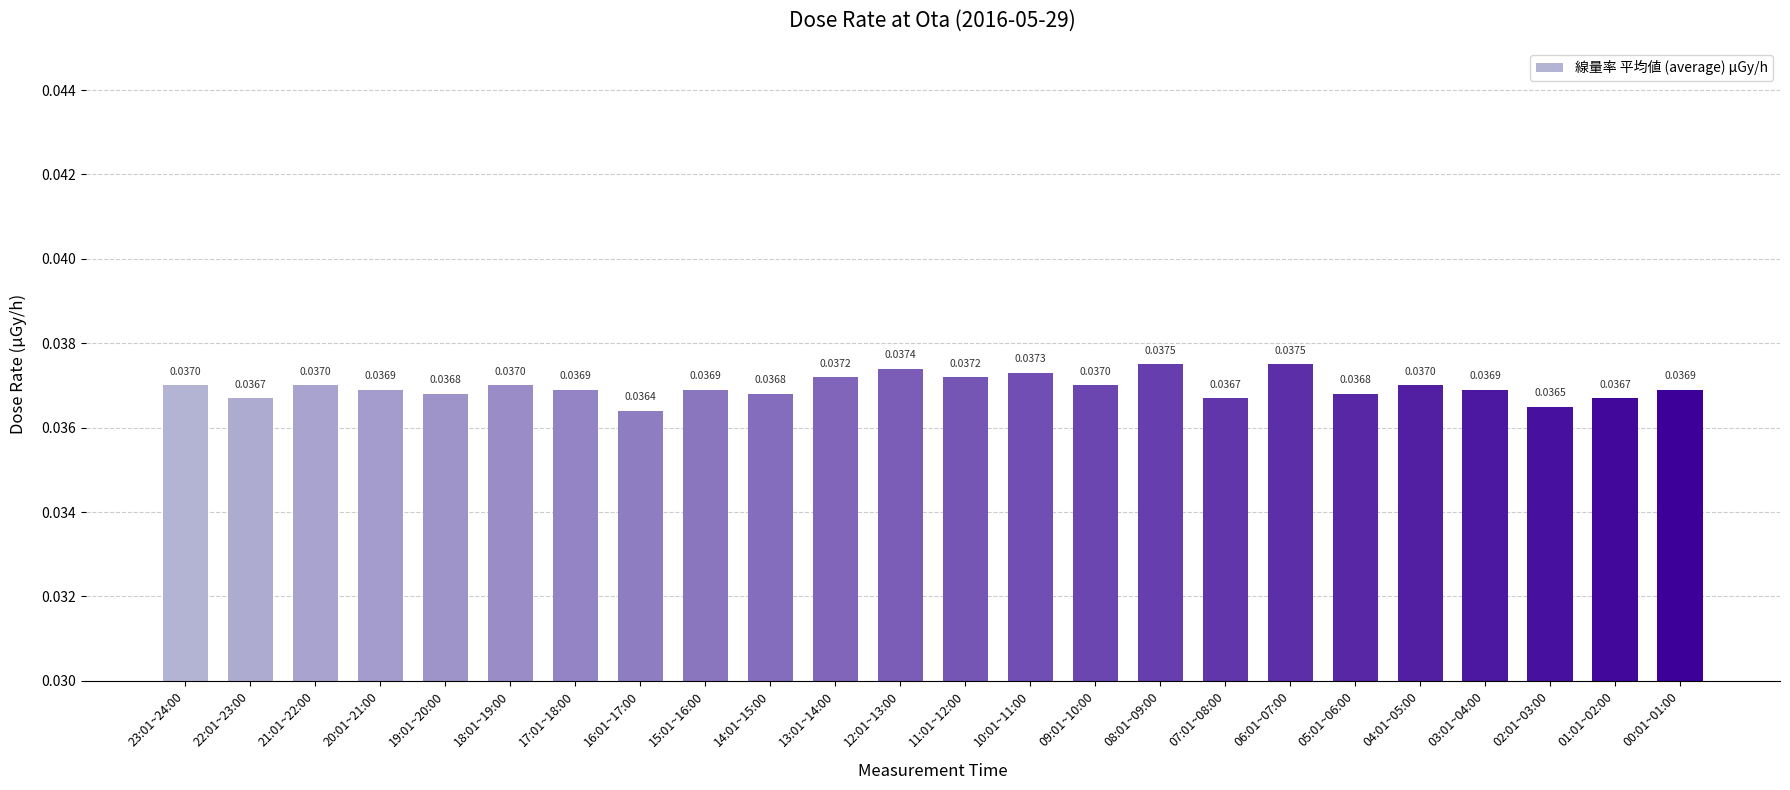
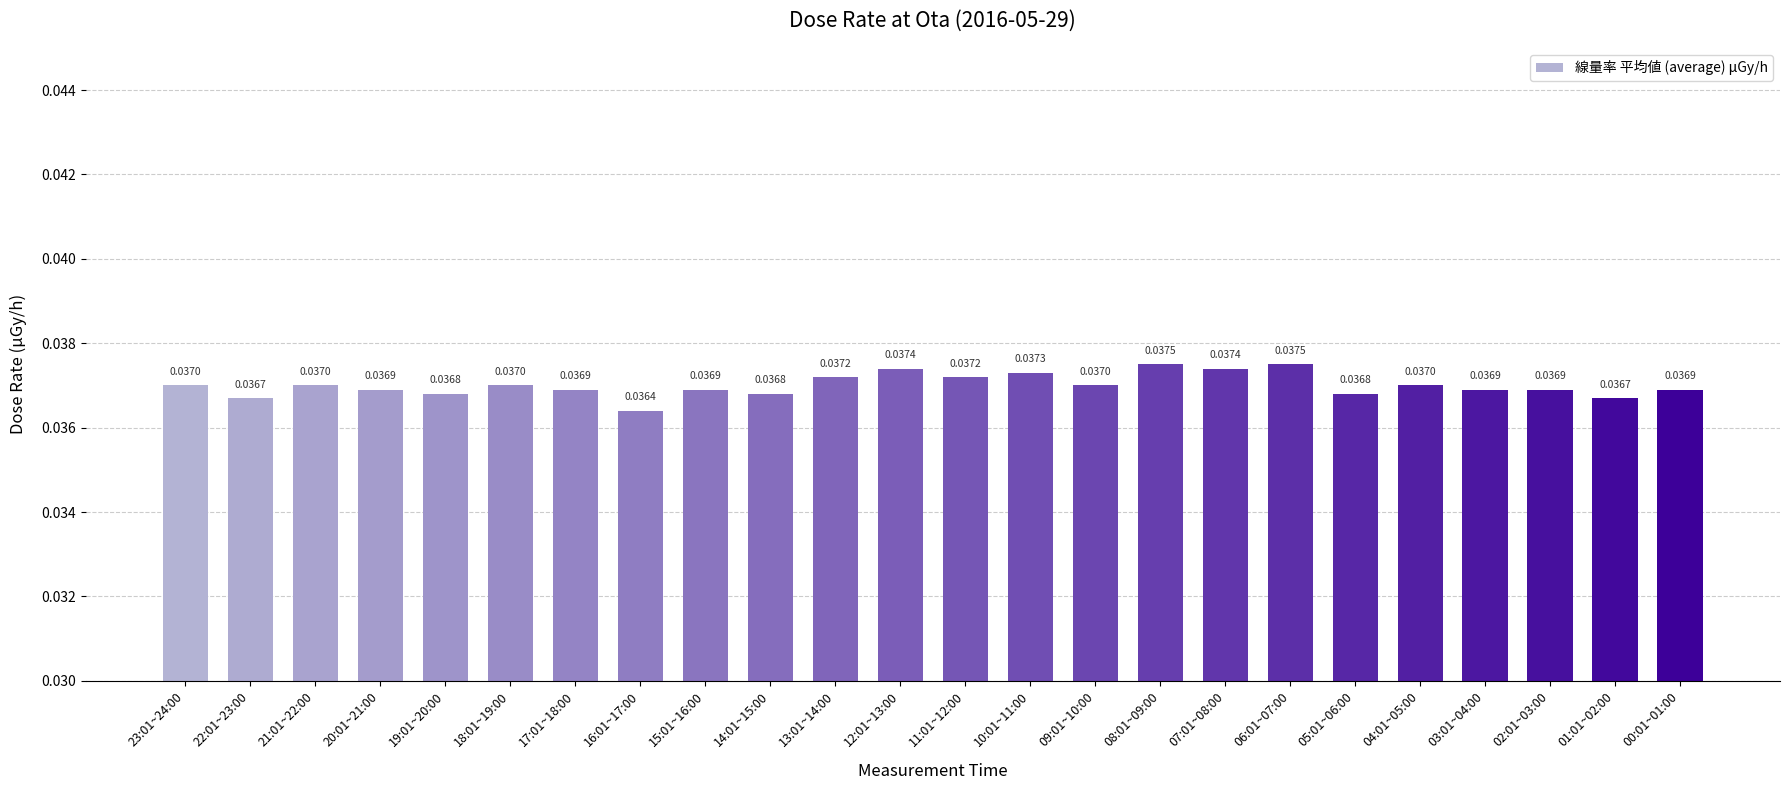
  {
    "23:01~24:00": 0.0370,
    "22:01~23:00": 0.0367,
    "21:01~22:00": 0.0370,
    "20:01~21:00": 0.0369,
    "19:01~20:00": 0.0368,
    "18:01~19:00": 0.0370,
    "17:01~18:00": 0.0369,
    "16:01~17:00": 0.0364,
    "15:01~16:00": 0.0369,
    "14:01~15:00": 0.0368,
    "13:01~14:00": 0.0372,
    "12:01~13:00": 0.0374,
    "11:01~12:00": 0.0372,
    "10:01~11:00": 0.0373,
    "09:01~10:00": 0.0370,
    "08:01~09:00": 0.0375,
-   "07:01~08:00": 0.0367,
+   "07:01~08:00": 0.0374,
    "06:01~07:00": 0.0375,
    "05:01~06:00": 0.0368,
    "04:01~05:00": 0.0370,
    "03:01~04:00": 0.0369,
-   "02:01~03:00": 0.0365,
+   "02:01~03:00": 0.0369,
    "01:01~02:00": 0.0367,
    "00:01~01:00": 0.0369
  }
